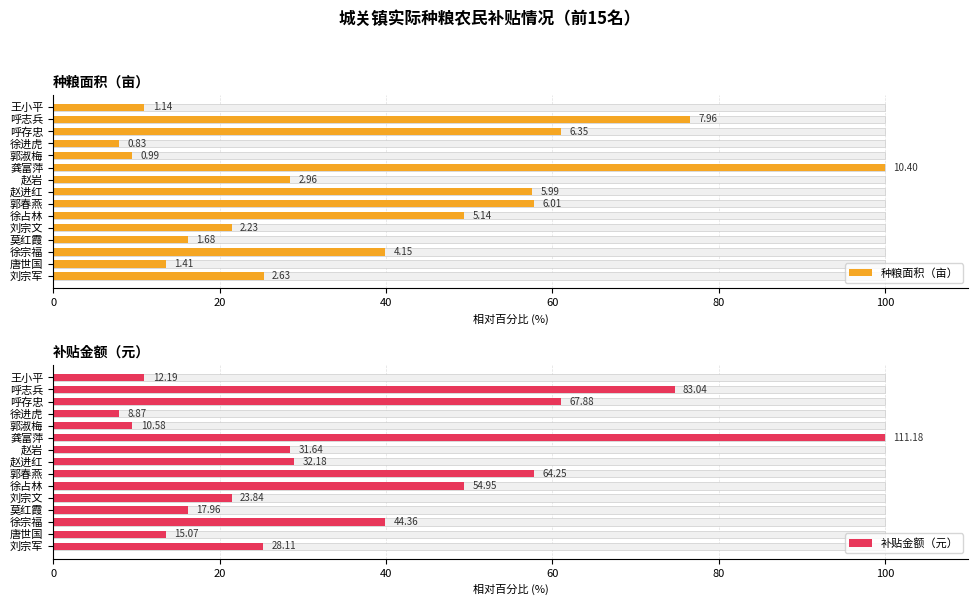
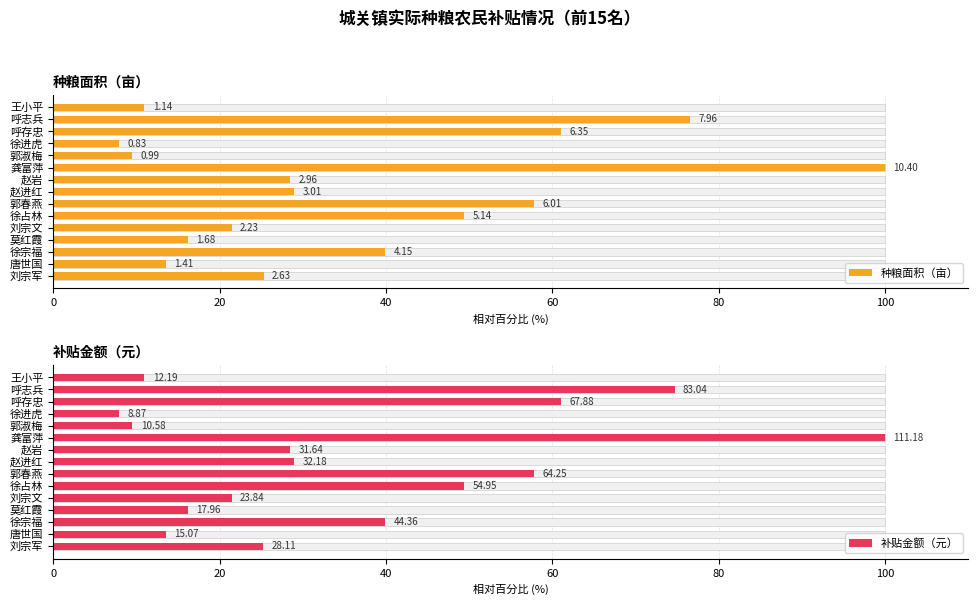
  {
    "种粮面积（亩）": {
      "种粮面积（亩）": {
-       "赵进红": 5.99
+       "赵进红": 3.01
      }
    }
  }
